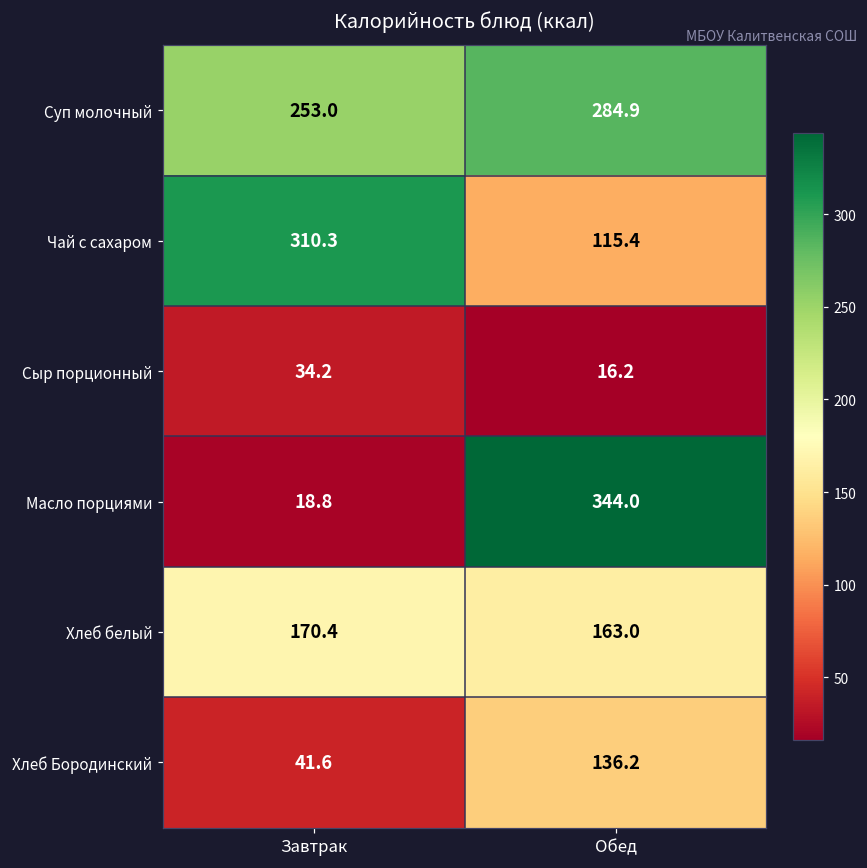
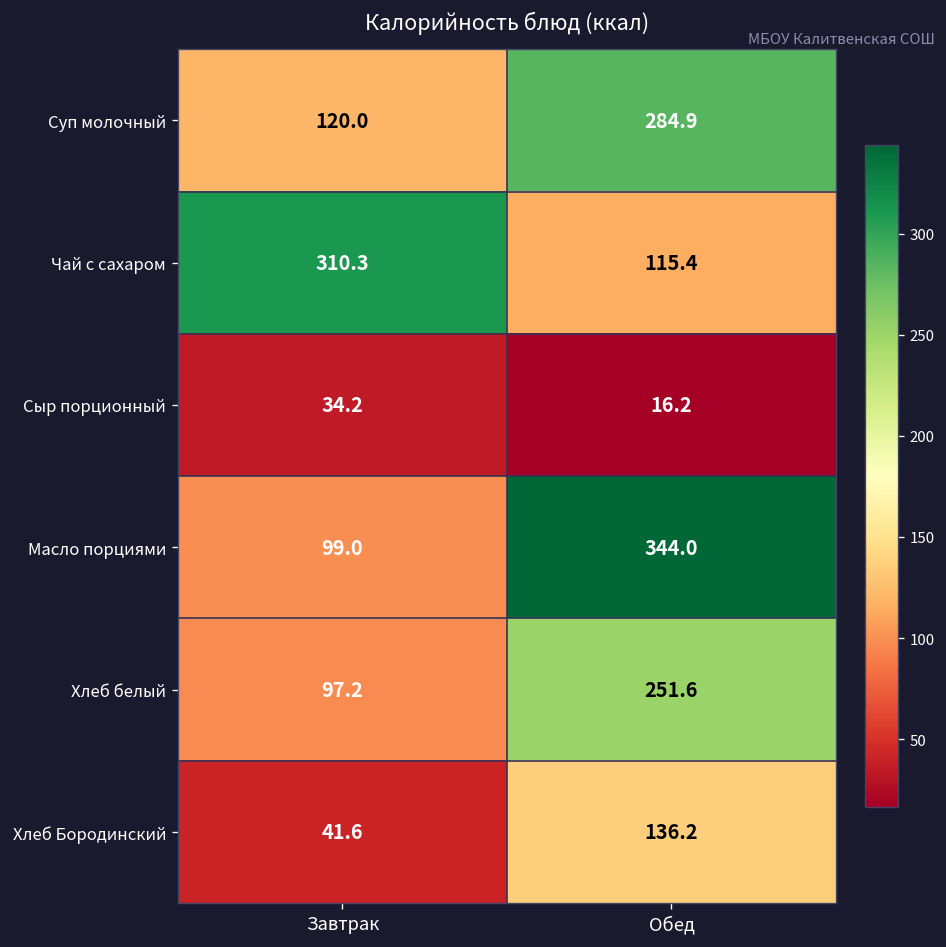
  {
    "Суп молочный": {
-     "Завтрак": 253.0,
+     "Завтрак": 120.0,
      "Обед": 284.9
    },
    "Чай с сахаром": {
      "Завтрак": 310.3,
      "Обед": 115.4
    },
    "Сыр порционный": {
      "Завтрак": 34.2,
      "Обед": 16.2
    },
    "Масло порциями": {
-     "Завтрак": 18.8,
+     "Завтрак": 99.0,
      "Обед": 344.0
    },
    "Хлеб белый": {
-     "Завтрак": 170.4,
-     "Обед": 163.0
+     "Завтрак": 97.2,
+     "Обед": 251.6
    },
    "Хлеб Бородинский": {
      "Завтрак": 41.6,
      "Обед": 136.2
    }
  }
